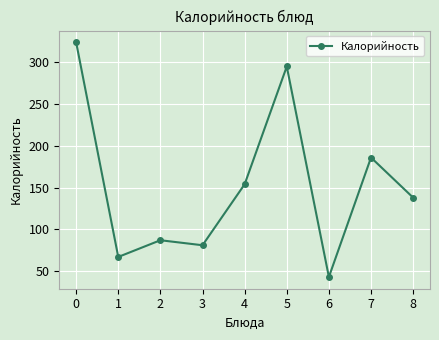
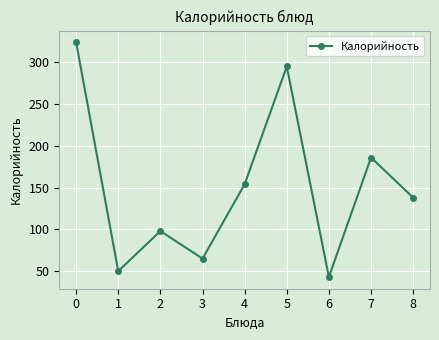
  {
    "0": 320,
-   "1": 70,
-   "2": 90,
-   "3": 80,
+   "1": 50,
+   "2": 100,
+   "3": 70,
    "4": 150,
    "5": 300,
    "6": 40,
    "7": 190,
    "8": 140
  }
